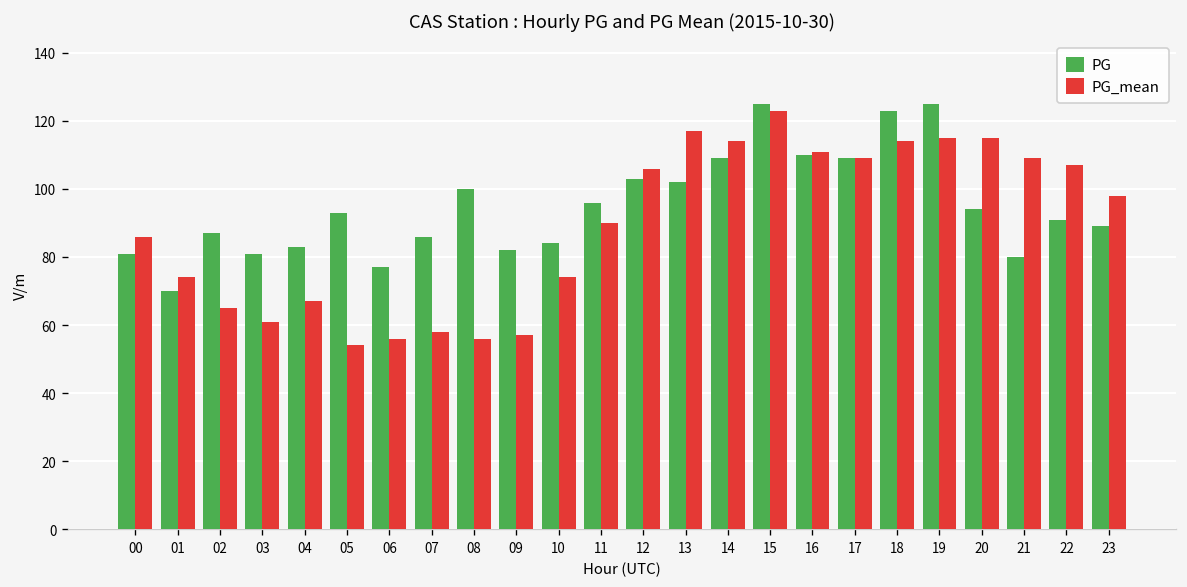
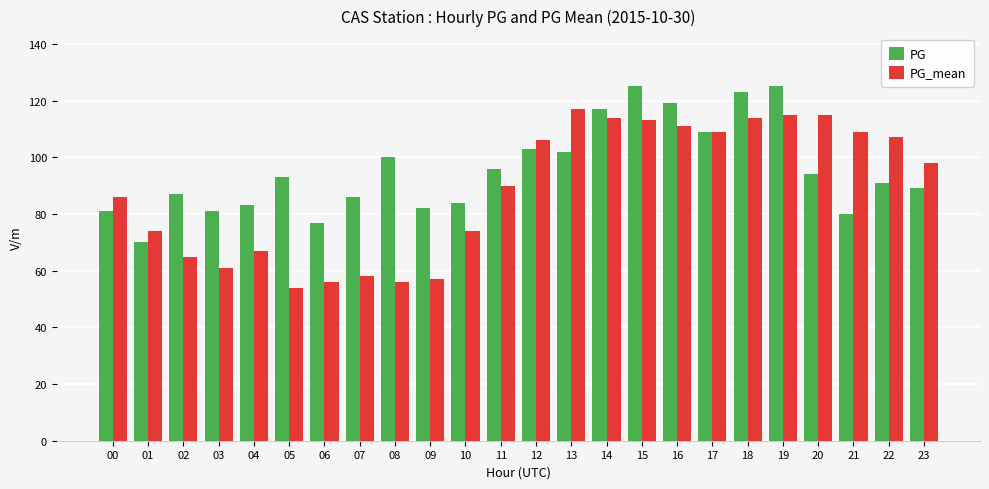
  {
    "PG": {
      "00": 81,
      "01": 70,
      "02": 87,
      "03": 81,
      "04": 83,
      "05": 93,
      "06": 77,
      "07": 86,
      "08": 100,
      "09": 82,
      "10": 84,
      "11": 96,
      "12": 103,
      "13": 102,
-     "14": 109,
+     "14": 117,
      "15": 125,
-     "16": 110,
+     "16": 119,
      "17": 109,
      "18": 123,
      "19": 125,
      "20": 94,
      "21": 80,
      "22": 91,
      "23": 89
    },
    "PG_mean": {
      "00": 86,
      "01": 74,
      "02": 65,
      "03": 61,
      "04": 67,
      "05": 54,
      "06": 56,
      "07": 58,
      "08": 56,
      "09": 57,
      "10": 74,
      "11": 90,
      "12": 106,
      "13": 117,
      "14": 114,
-     "15": 123,
+     "15": 113,
      "16": 111,
      "17": 109,
      "18": 114,
      "19": 115,
      "20": 115,
      "21": 109,
      "22": 107,
      "23": 98
    }
  }
